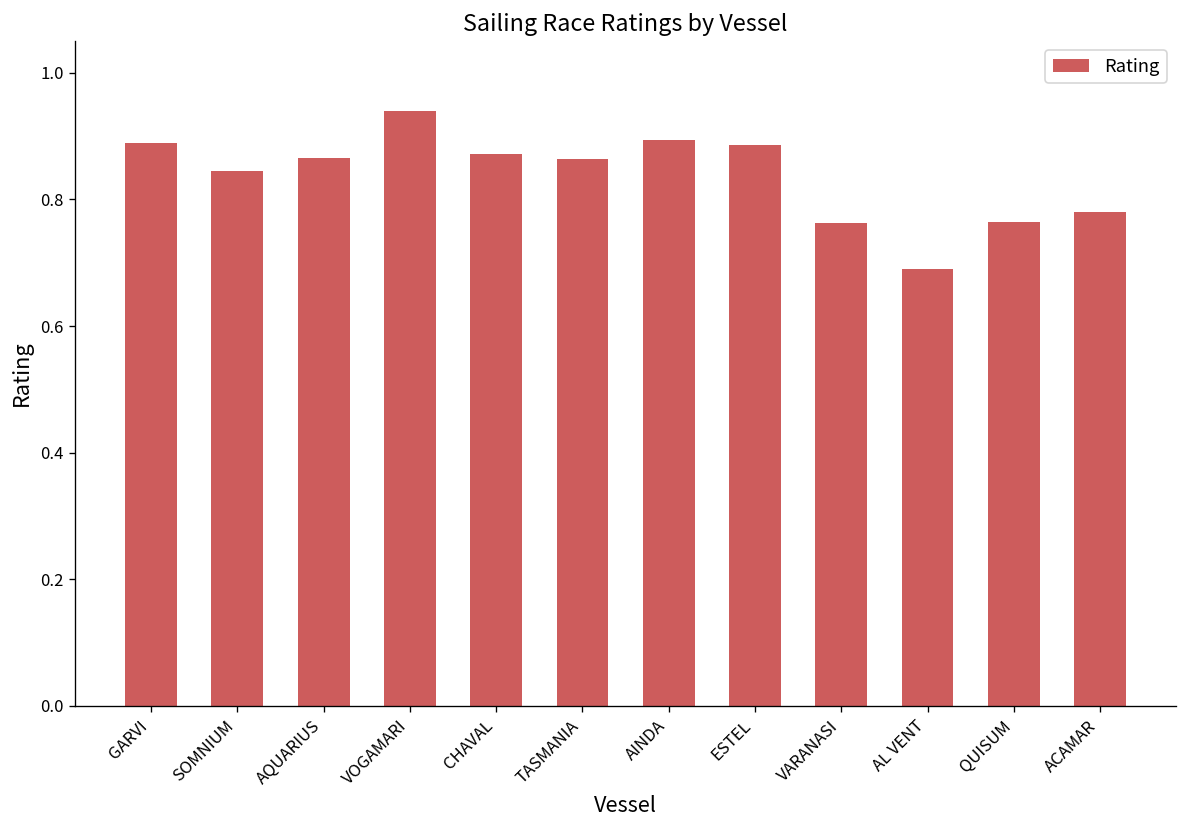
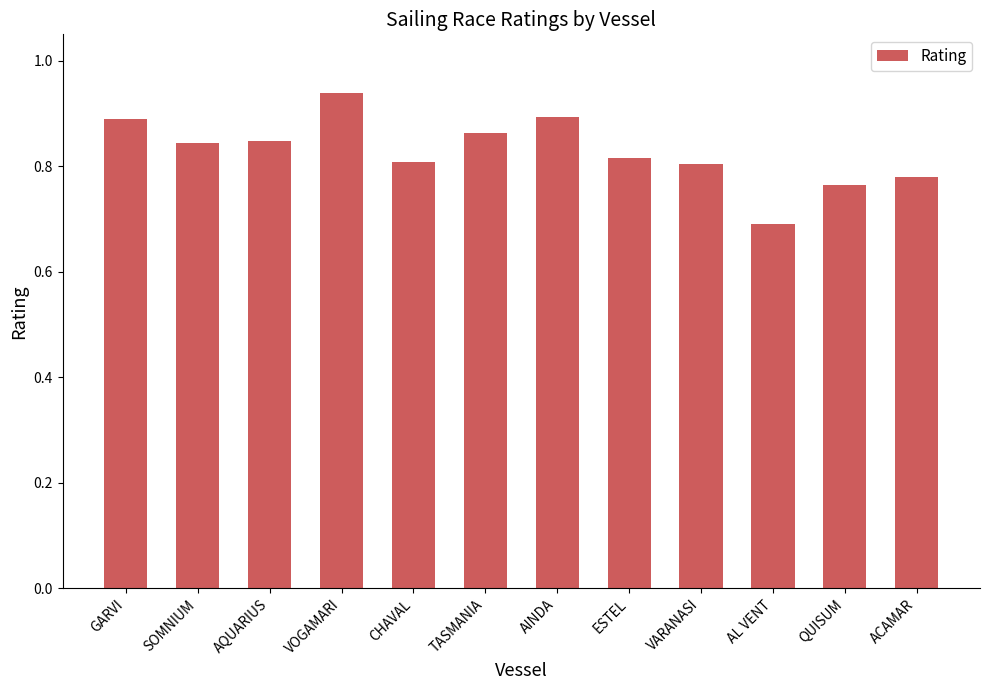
  {
    "GARVI": 0.89,
    "SOMNIUM": 0.84,
-   "AQUARIUS": 0.86,
+   "AQUARIUS": 0.85,
    "VOGAMARI": 0.94,
-   "CHAVAL": 0.87,
+   "CHAVAL": 0.81,
    "TASMANIA": 0.86,
    "AINDA": 0.89,
-   "ESTEL": 0.89,
-   "VARANASI": 0.76,
+   "ESTEL": 0.82,
+   "VARANASI": 0.80,
    "AL VENT": 0.69,
    "QUISUM": 0.76,
    "ACAMAR": 0.78
  }
